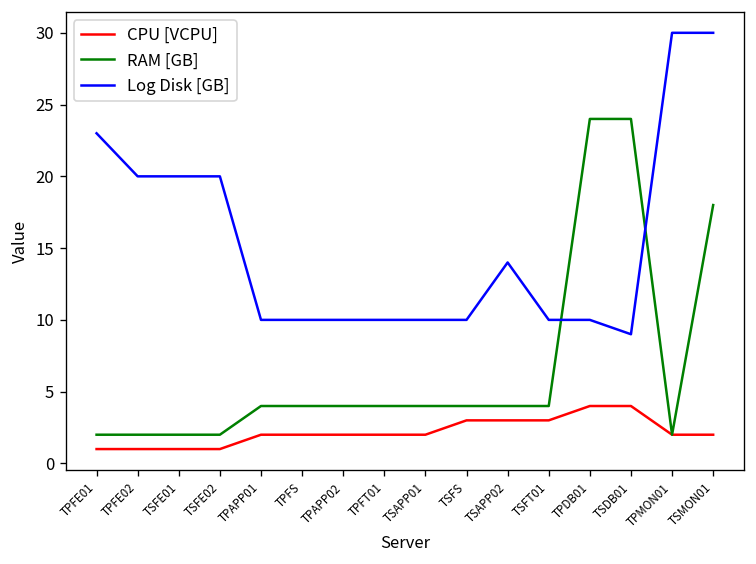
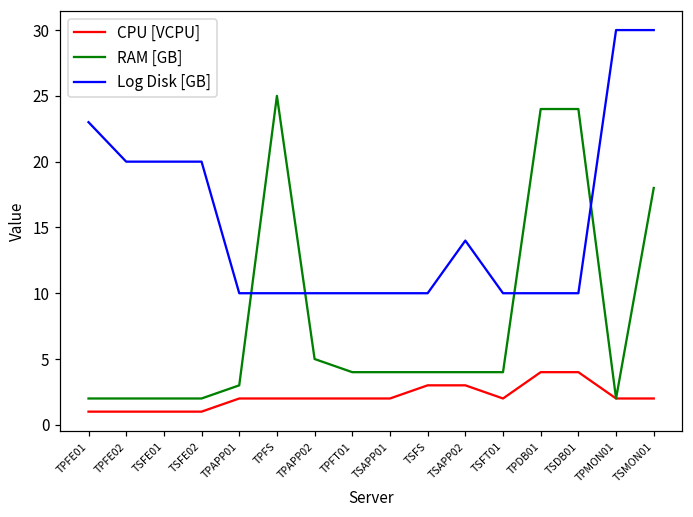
  {
    "CPU [VCPU]": {
      "TPFE01": 1,
      "TPFE02": 1,
      "TSFE01": 1,
      "TSFE02": 1,
      "TPAPP01": 2,
      "TPFS": 2,
      "TPAPP02": 2,
      "TPFT01": 2,
      "TSAPP01": 2,
      "TSFS": 3,
      "TSAPP02": 3,
-     "TSFT01": 3,
+     "TSFT01": 2,
      "TPDB01": 4,
      "TSDB01": 4,
      "TSMON01": 2
    },
    "RAM [GB]": {
      "TPFE01": 2,
      "TPFE02": 2,
      "TSFE01": 2,
      "TSFE02": 2,
-     "TPAPP01": 4,
-     "TPFS": 4,
-     "TPAPP02": 4,
+     "TPAPP01": 3,
+     "TPFS": 25,
+     "TPAPP02": 5,
      "TPFT01": 4,
      "TSAPP01": 4,
      "TSFS": 4,
      "TSAPP02": 4,
      "TSFT01": 4,
      "TPDB01": 24,
      "TSDB01": 24,
      "TSMON01": 18
    },
    "Log Disk [GB]": {
      "TPFE01": 23,
      "TPFE02": 20,
      "TSFE01": 20,
      "TSFE02": 20,
      "TPAPP01": 10,
      "TPFS": 10,
      "TPAPP02": 10,
      "TPFT01": 10,
      "TSAPP01": 10,
      "TSFS": 10,
      "TSAPP02": 14,
      "TSFT01": 10,
      "TPDB01": 10,
-     "TSDB01": 9,
+     "TSDB01": 10,
      "TPMON01": 30,
      "TSMON01": 30
    }
  }
